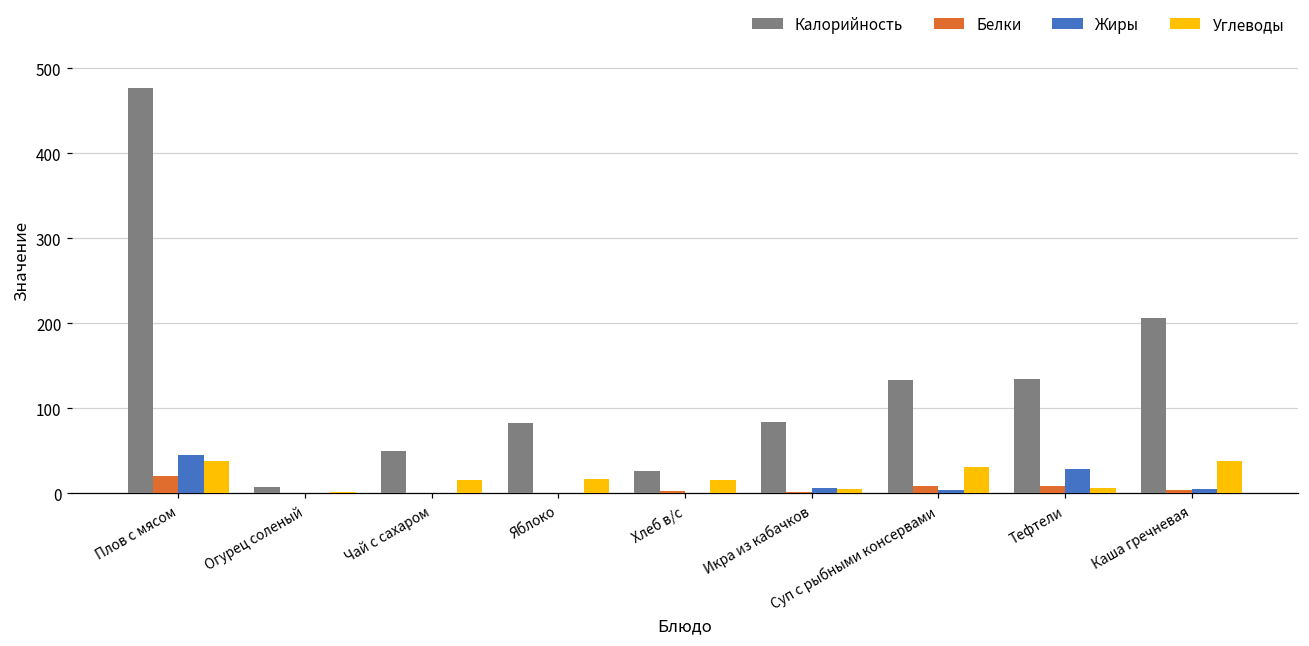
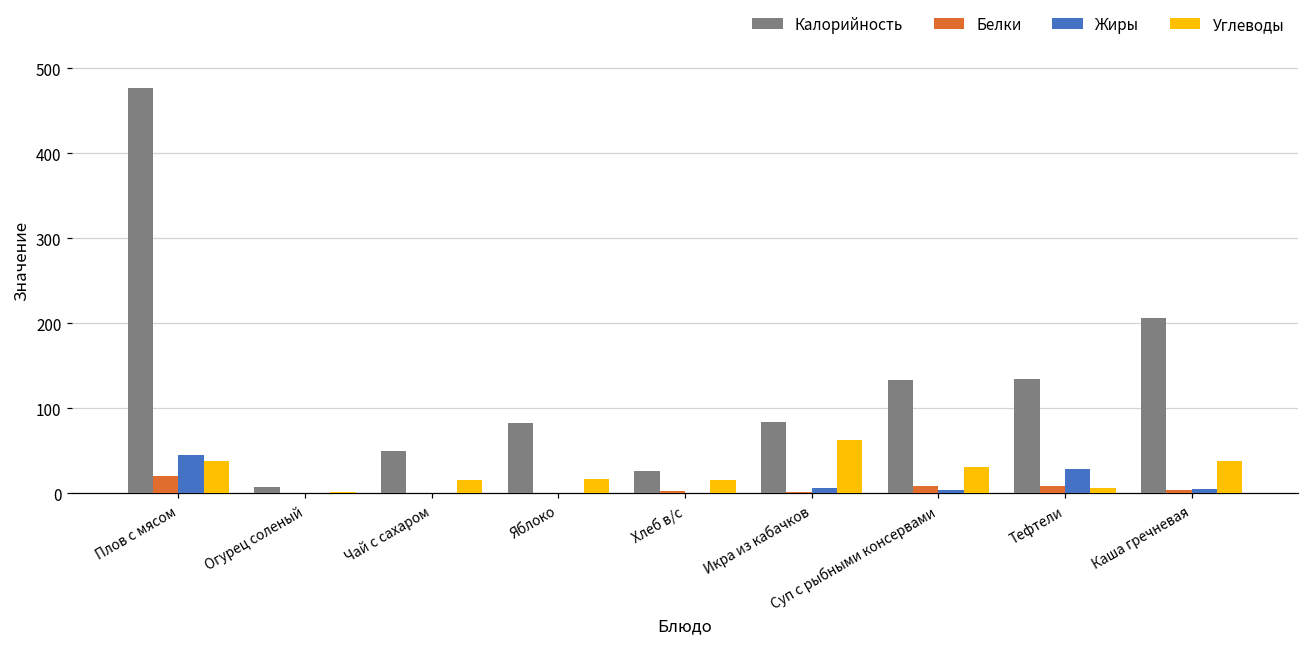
  {
    "Калорийность": {
      "Плов с мясом": 480,
      "Огурец соленый": 10,
      "Чай с сахаром": 50,
      "Яблоко": 80,
      "Хлеб в/с": 30,
      "Икра из кабачков": 80,
      "Суп с рыбными консервами": 130,
      "Тефтели": 130,
      "Каша гречневая": 210
    },
    "Белки": {
      "Плов с мясом": 20,
      "Суп с рыбными консервами": 10,
      "Тефтели": 10,
      "Каша гречневая": 0
    },
    "Жиры": {
      "Плов с мясом": 50,
      "Чай с сахаром": 0,
      "Икра из кабачков": 10,
      "Суп с рыбными консервами": 0,
      "Тефтели": 30,
      "Каша гречневая": 0
    },
    "Углеводы": {
      "Плов с мясом": 40,
      "Чай с сахаром": 20,
      "Яблоко": 20,
      "Хлеб в/с": 20,
-     "Икра из кабачков": 10,
+     "Икра из кабачков": 60,
      "Суп с рыбными консервами": 30,
      "Тефтели": 10,
      "Каша гречневая": 40
    }
  }
